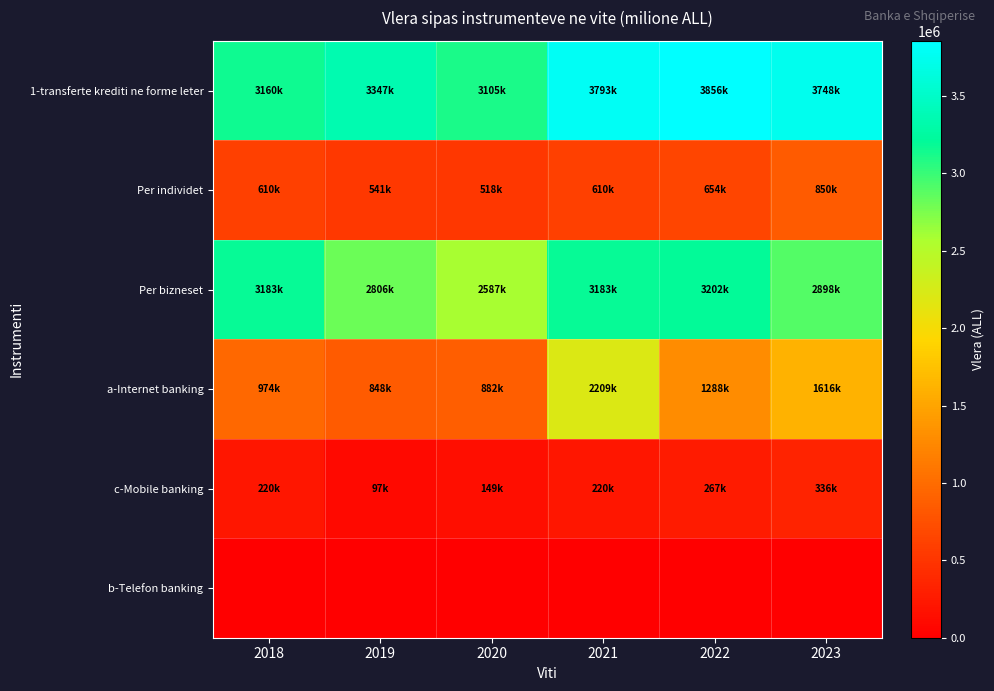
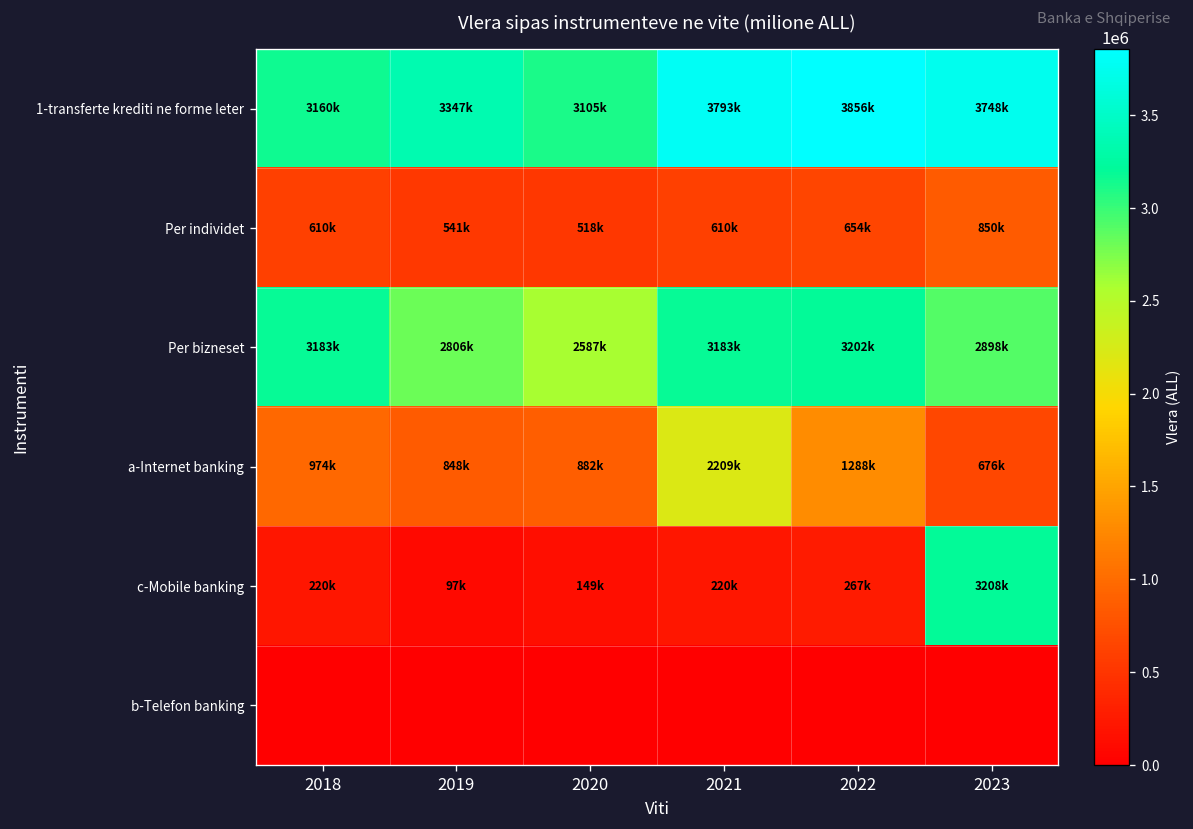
  {
    "1-transferte krediti ne forme leter": {
      "2018": "3160k",
      "2019": "3347k",
      "2020": "3105k",
      "2021": "3793k",
      "2022": "3856k",
      "2023": "3748k"
    },
    "Per individet": {
      "2018": "610k",
      "2019": "541k",
      "2020": "518k",
      "2021": "610k",
      "2022": "654k",
      "2023": "850k"
    },
    "Per bizneset": {
      "2018": "3183k",
      "2019": "2806k",
      "2020": "2587k",
      "2021": "3183k",
      "2022": "3202k",
      "2023": "2898k"
    },
    "a-Internet banking": {
      "2018": "974k",
      "2019": "848k",
      "2020": "882k",
      "2021": "2209k",
      "2022": "1288k",
-     "2023": "1616k"
+     "2023": "676k"
    },
    "c-Mobile banking": {
      "2018": "220k",
      "2019": "97k",
      "2020": "149k",
      "2021": "220k",
      "2022": "267k",
-     "2023": "336k"
+     "2023": "3208k"
    }
  }
